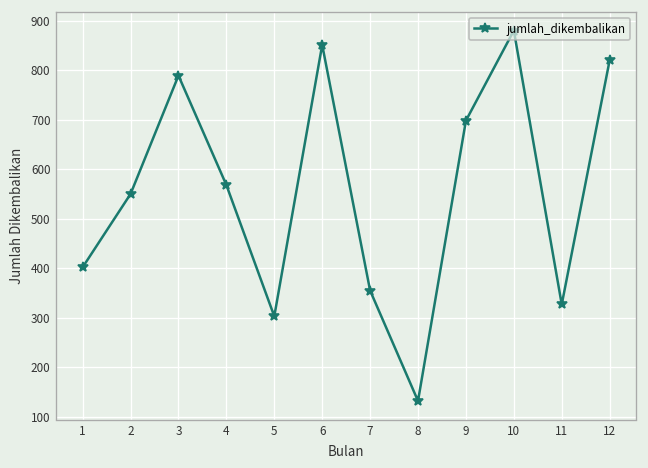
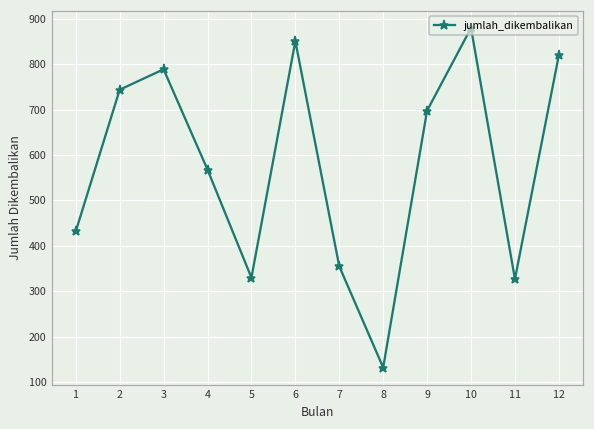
  {
-   "1": 400,
-   "2": 550,
+   "1": 430,
+   "2": 740,
    "3": 790,
    "4": 570,
-   "5": 300,
+   "5": 330,
    "6": 850,
    "7": 360,
    "8": 130,
    "9": 700,
    "11": 330,
    "12": 820
  }
